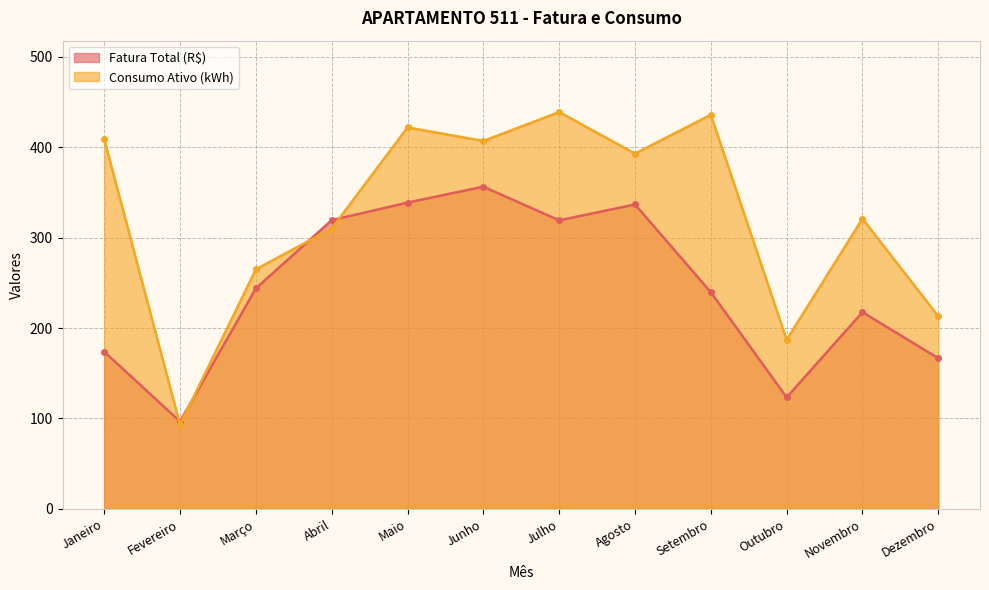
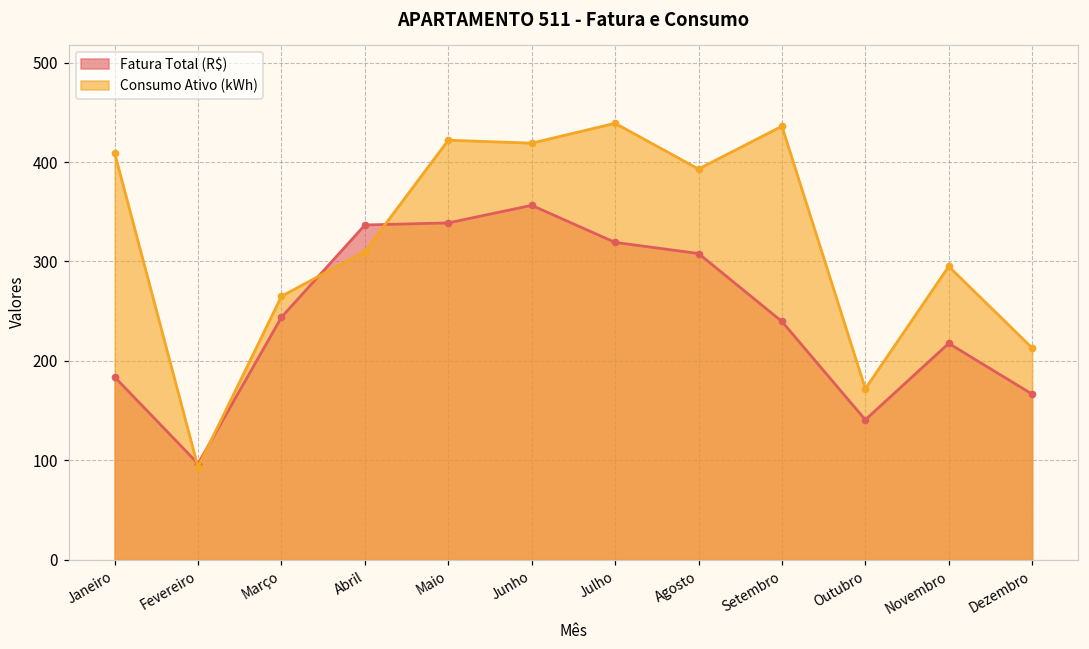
  {
    "Fatura Total (R$)": {
-     "Janeiro": 170,
+     "Janeiro": 180,
      "Fevereiro": 100,
      "Março": 240,
-     "Abril": 320,
+     "Abril": 340,
      "Maio": 340,
      "Junho": 360,
      "Julho": 320,
-     "Agosto": 340,
+     "Agosto": 310,
      "Setembro": 240,
-     "Outubro": 120,
+     "Outubro": 140,
      "Novembro": 220,
      "Dezembro": 170
    },
    "Consumo Ativo (kWh)": {
      "Janeiro": 410,
      "Fevereiro": 90,
      "Março": 270,
      "Abril": 310,
      "Maio": 420,
-     "Junho": 410,
+     "Junho": 420,
      "Julho": 440,
      "Agosto": 390,
      "Setembro": 440,
-     "Outubro": 190,
-     "Novembro": 320,
+     "Outubro": 170,
+     "Novembro": 300,
      "Dezembro": 210
    }
  }
